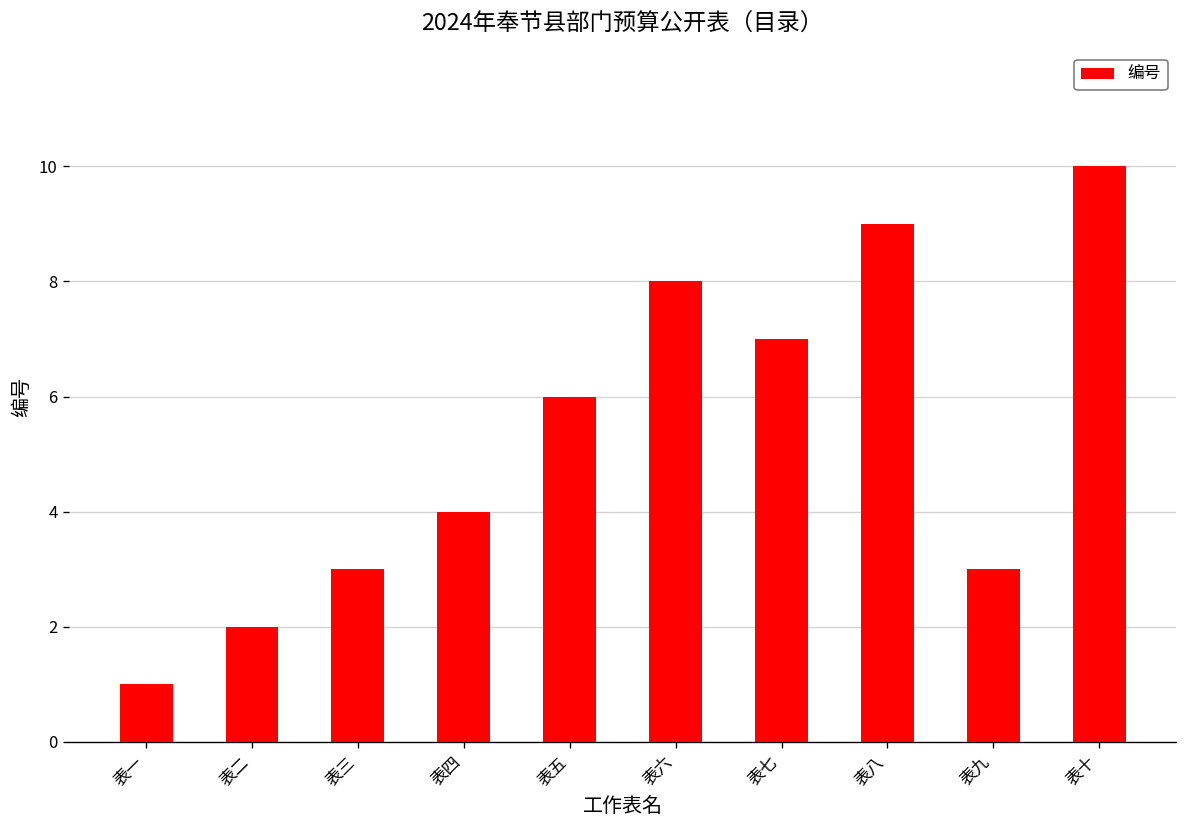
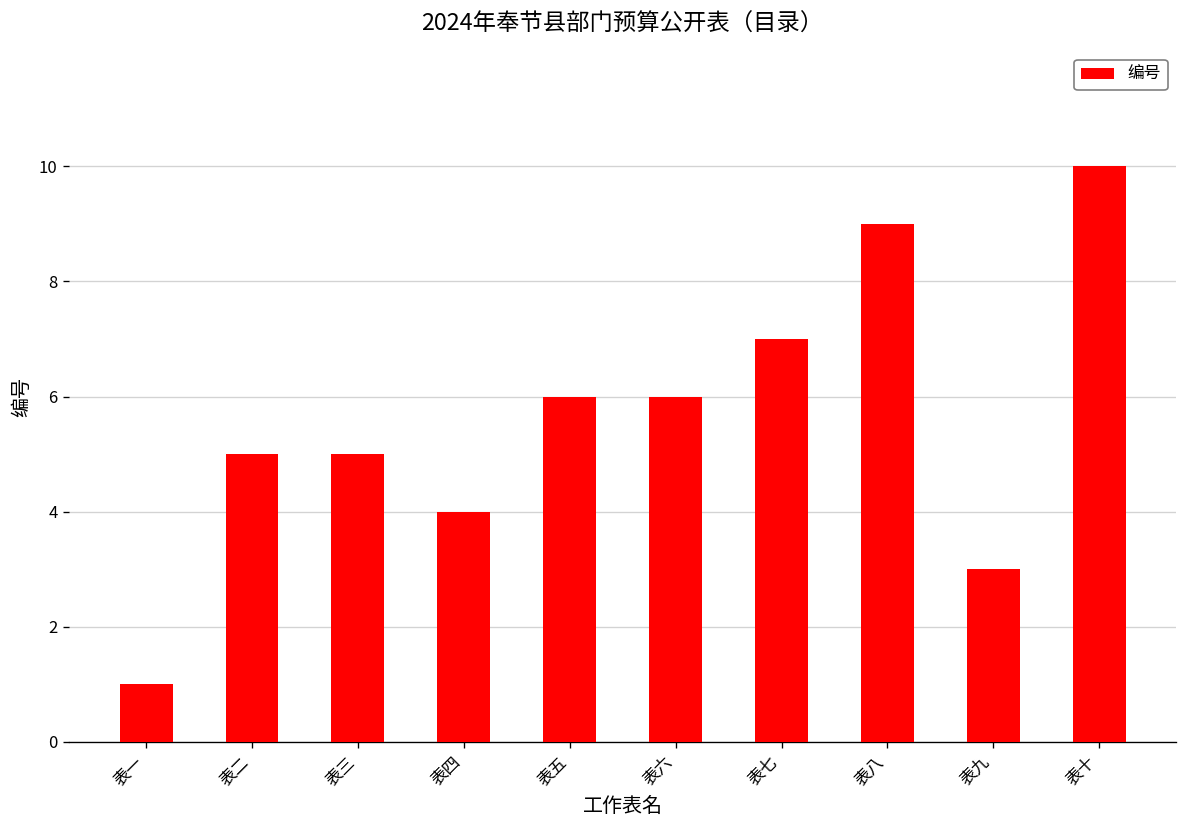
  {
    "表一": 1,
-   "表二": 2,
-   "表三": 3,
+   "表二": 5,
+   "表三": 5,
    "表四": 4,
    "表五": 6,
-   "表六": 8,
+   "表六": 6,
    "表七": 7,
    "表八": 9,
    "表九": 3,
    "表十": 10
  }
